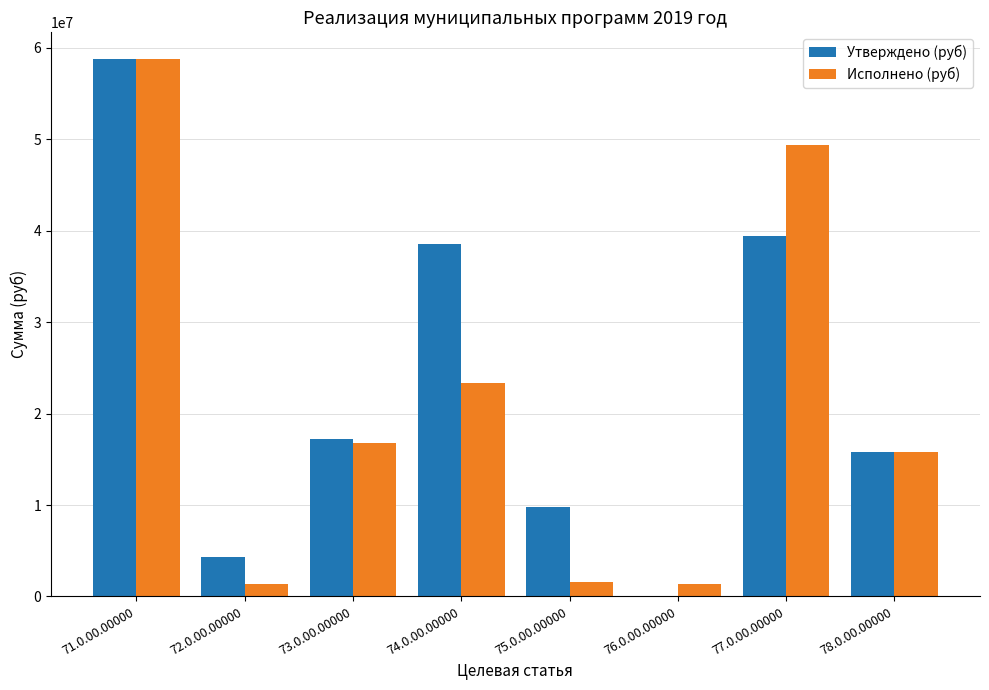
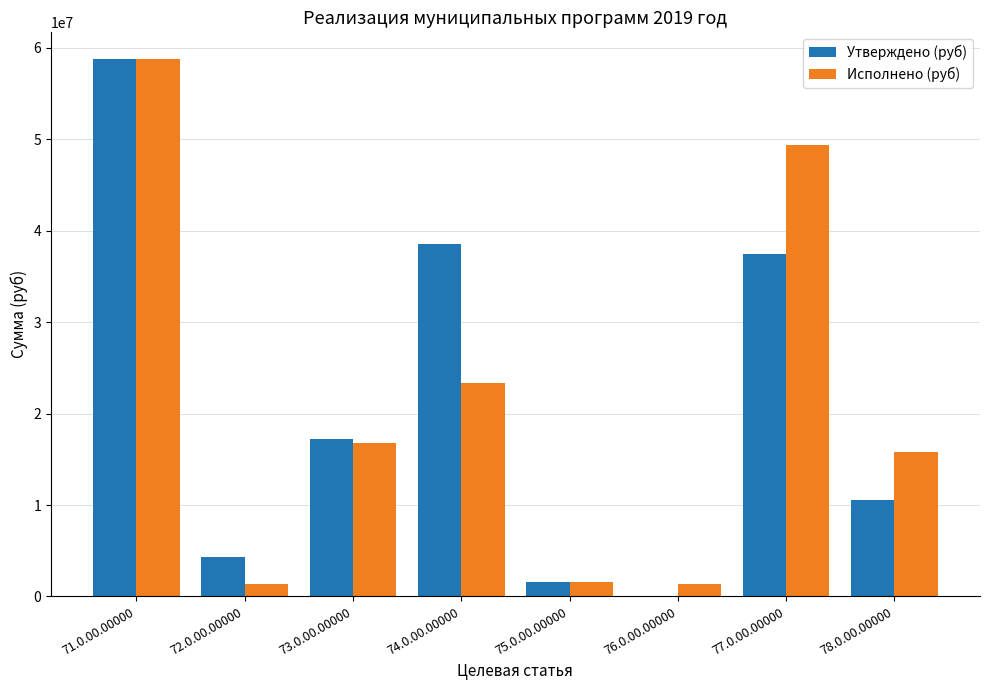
  {
    "Утверждено (руб)": {
      "71.0.00.00000": 59000000,
      "72.0.00.00000": 4000000,
      "73.0.00.00000": 17000000,
      "74.0.00.00000": 39000000,
-     "75.0.00.00000": 10000000,
-     "77.0.00.00000": 39000000,
-     "78.0.00.00000": 16000000
+     "75.0.00.00000": 2000000,
+     "77.0.00.00000": 38000000,
+     "78.0.00.00000": 11000000
    },
    "Исполнено (руб)": {
      "71.0.00.00000": 59000000,
      "72.0.00.00000": 1000000,
      "73.0.00.00000": 17000000,
      "74.0.00.00000": 23000000,
      "75.0.00.00000": 2000000,
      "76.0.00.00000": 1000000,
      "77.0.00.00000": 49000000,
      "78.0.00.00000": 16000000
    }
  }
